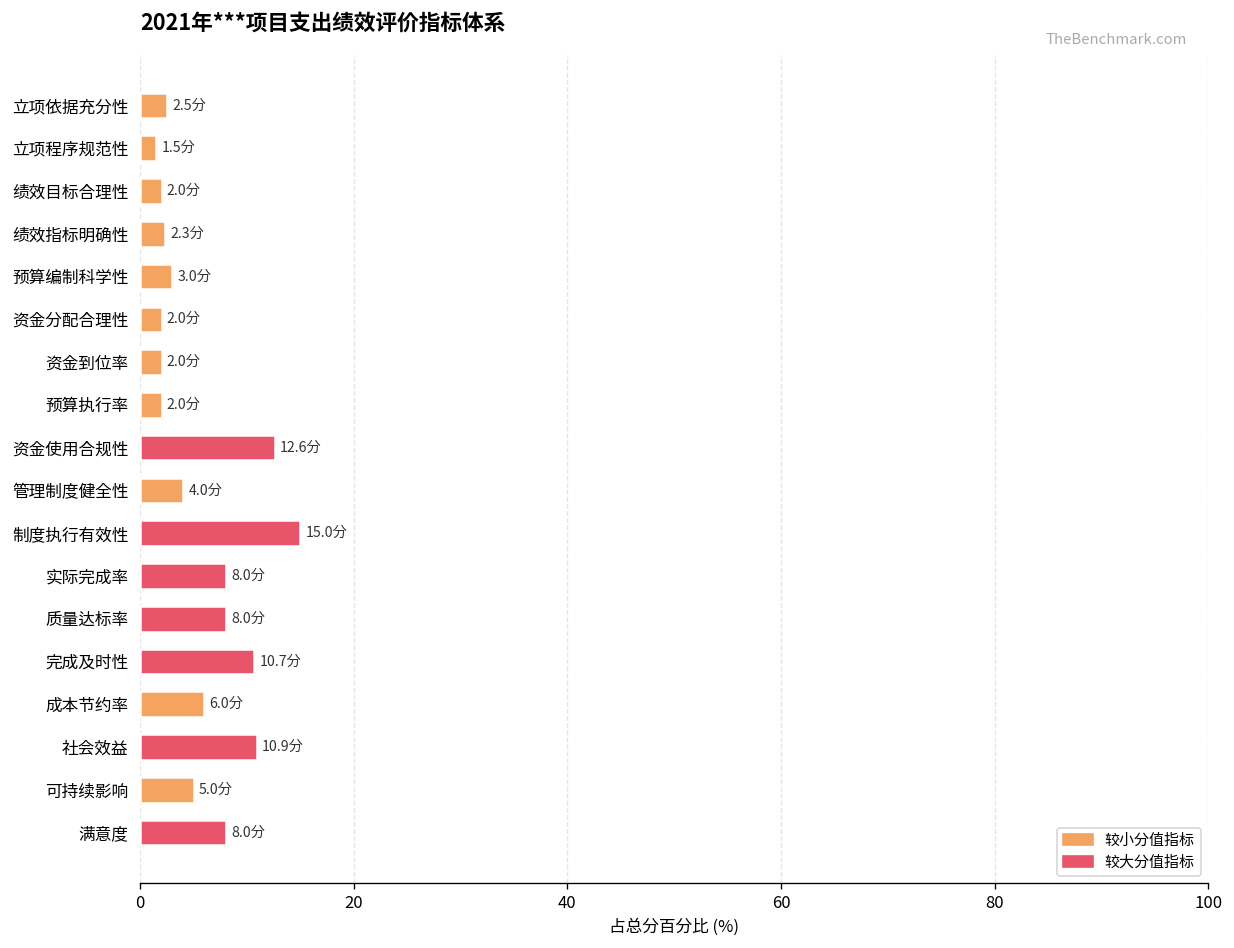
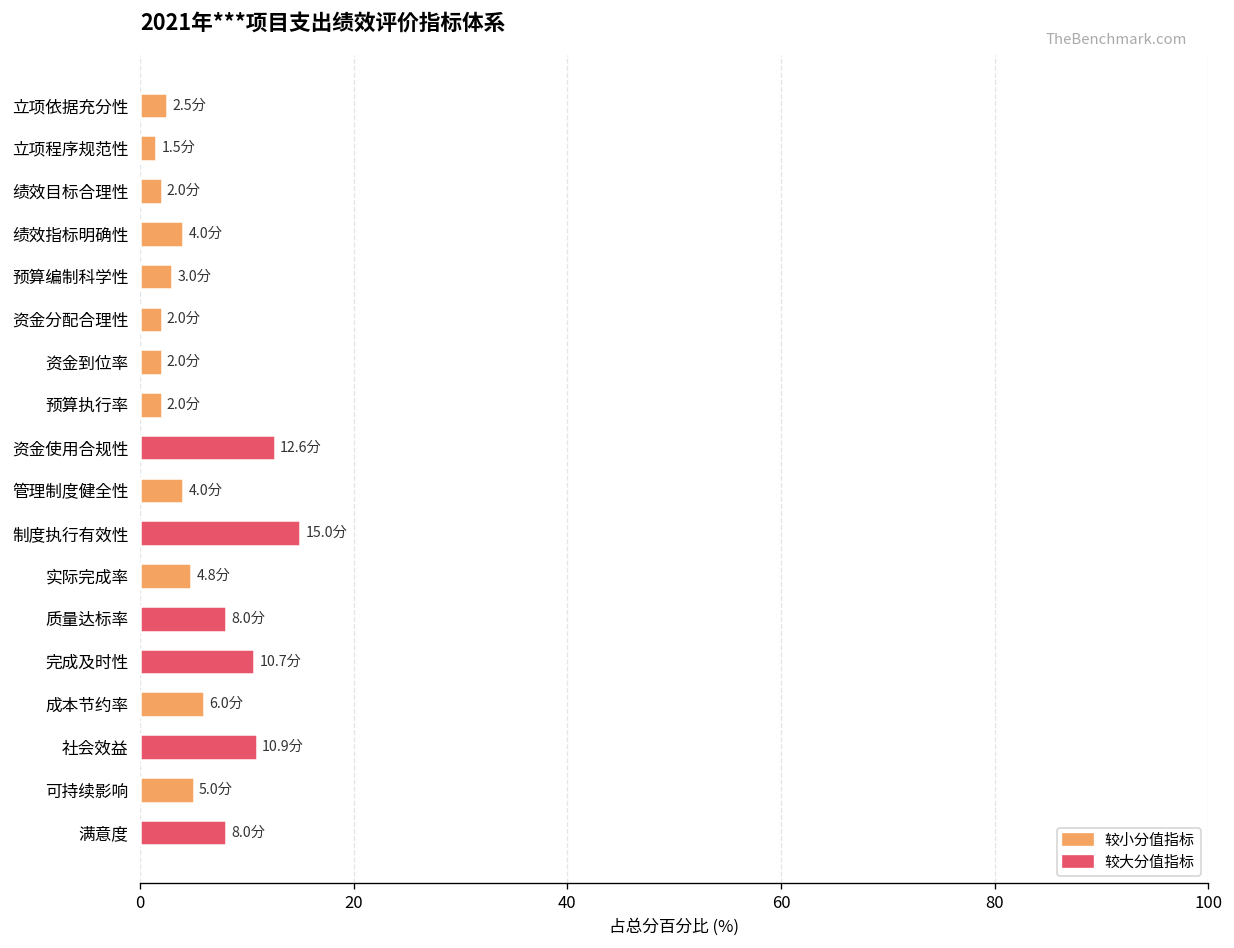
  {
    "立项依据充分性": "2.5分",
    "立项程序规范性": "1.5分",
    "绩效目标合理性": "2.0分",
-   "绩效指标明确性": "2.3分",
+   "绩效指标明确性": "4.0分",
    "预算编制科学性": "3.0分",
    "资金分配合理性": "2.0分",
    "资金到位率": "2.0分",
    "预算执行率": "2.0分",
    "资金使用合规性": "12.6分",
    "管理制度健全性": "4.0分",
    "制度执行有效性": "15.0分",
-   "实际完成率": "8.0分",
+   "实际完成率": "4.8分",
    "质量达标率": "8.0分",
    "完成及时性": "10.7分",
    "成本节约率": "6.0分",
    "社会效益": "10.9分",
    "可持续影响": "5.0分",
    "满意度": "8.0分"
  }
